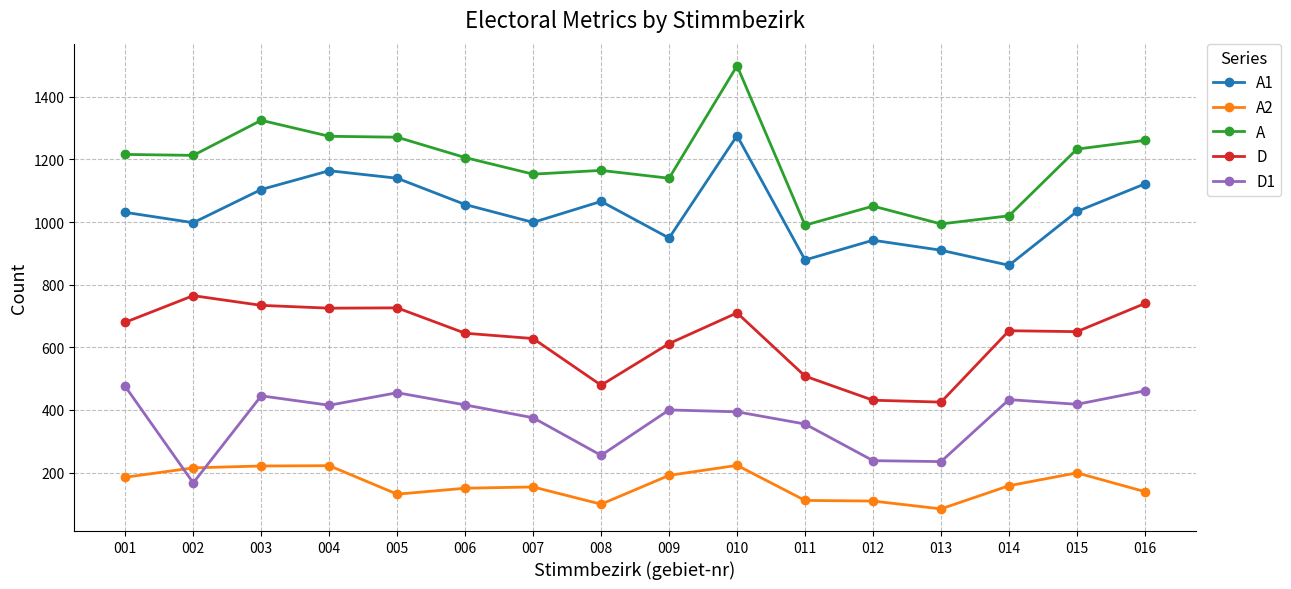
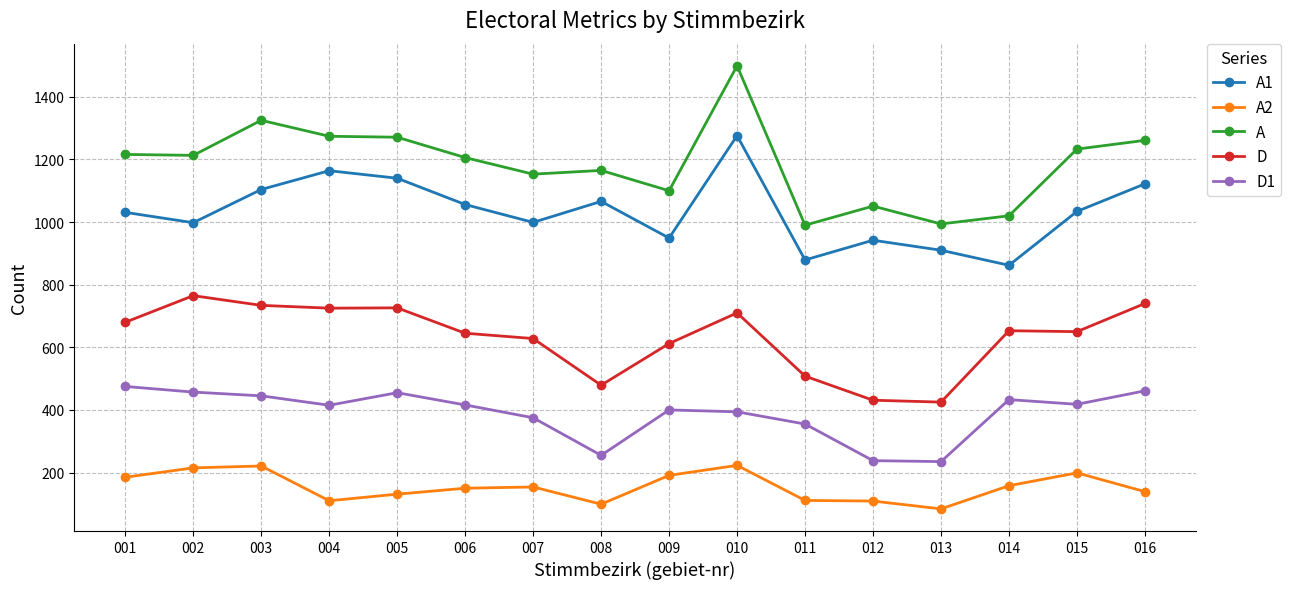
  {
    "A1": {
      "001": 1030,
      "002": 1000,
      "003": 1100,
      "004": 1160,
      "005": 1140,
      "006": 1060,
      "007": 1000,
      "008": 1070,
      "009": 950,
      "010": 1280,
      "011": 880,
      "012": 940,
      "013": 910,
      "014": 860,
      "015": 1030,
      "016": 1120
    },
    "A2": {
      "001": 190,
      "002": 220,
      "003": 220,
-     "004": 220,
+     "004": 110,
      "005": 130,
      "006": 150,
      "007": 150,
      "008": 100,
      "009": 190,
      "010": 220,
      "011": 110,
      "012": 110,
      "013": 80,
      "014": 160,
      "015": 200,
      "016": 140
    },
    "A": {
      "001": 1220,
      "002": 1210,
      "003": 1330,
      "004": 1270,
      "005": 1270,
      "006": 1210,
      "007": 1150,
      "008": 1170,
-     "009": 1140,
+     "009": 1100,
      "010": 1500,
      "011": 990,
      "012": 1050,
      "013": 990,
      "014": 1020,
      "015": 1230,
      "016": 1260
    },
    "D": {
      "001": 680,
      "002": 770,
      "003": 730,
      "004": 730,
      "005": 730,
      "006": 650,
      "007": 630,
      "008": 480,
      "009": 610,
      "010": 710,
      "011": 510,
      "012": 430,
      "013": 430,
      "014": 650,
      "015": 650,
      "016": 740
    },
    "D1": {
      "001": 480,
-     "002": 170,
+     "002": 460,
      "003": 450,
      "004": 420,
      "005": 460,
      "006": 420,
      "007": 380,
      "008": 260,
      "009": 400,
      "010": 390,
      "011": 360,
      "012": 240,
      "013": 240,
      "014": 430,
      "015": 420,
      "016": 460
    }
  }
